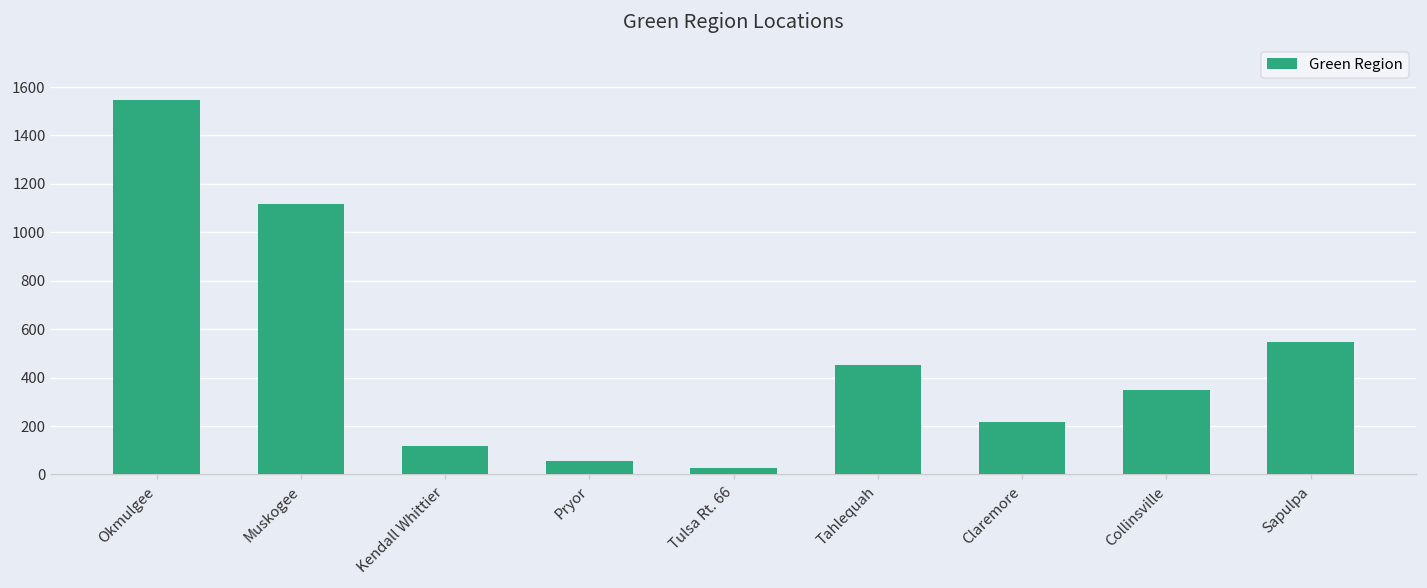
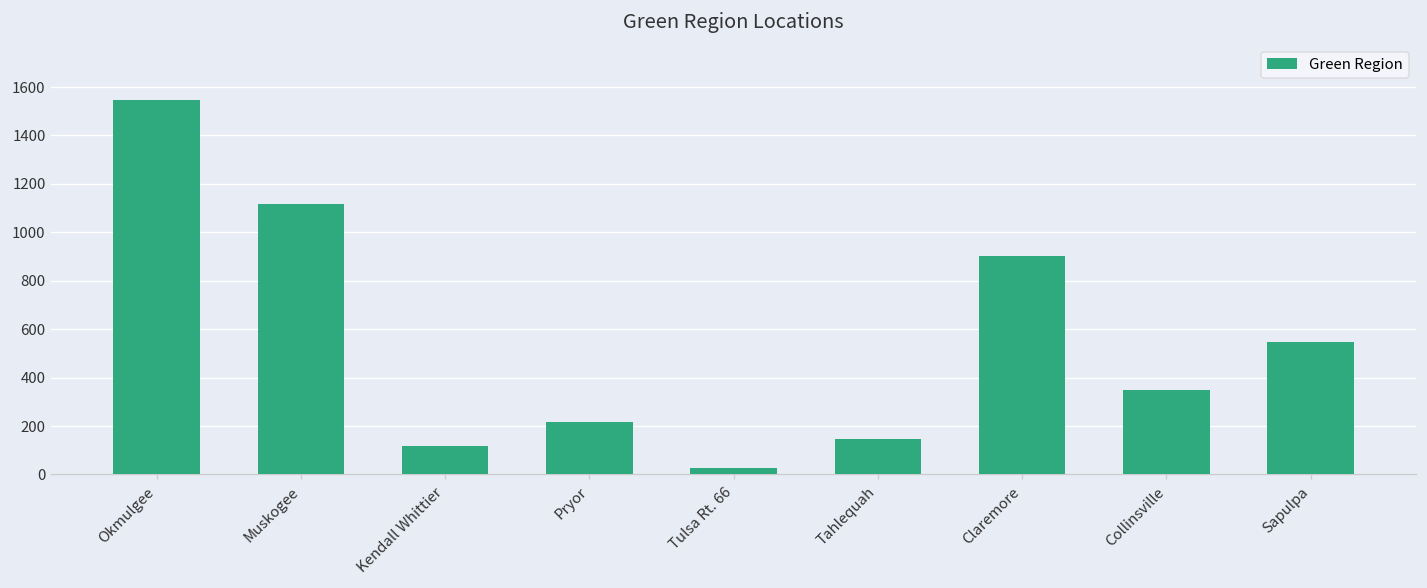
  {
    "Okmulgee": 1550,
    "Muskogee": 1120,
    "Kendall Whittier": 120,
-   "Pryor": 60,
+   "Pryor": 220,
    "Tulsa Rt. 66": 30,
-   "Tahlequah": 450,
-   "Claremore": 220,
+   "Tahlequah": 150,
+   "Claremore": 900,
    "Collinsville": 350,
    "Sapulpa": 550
  }
